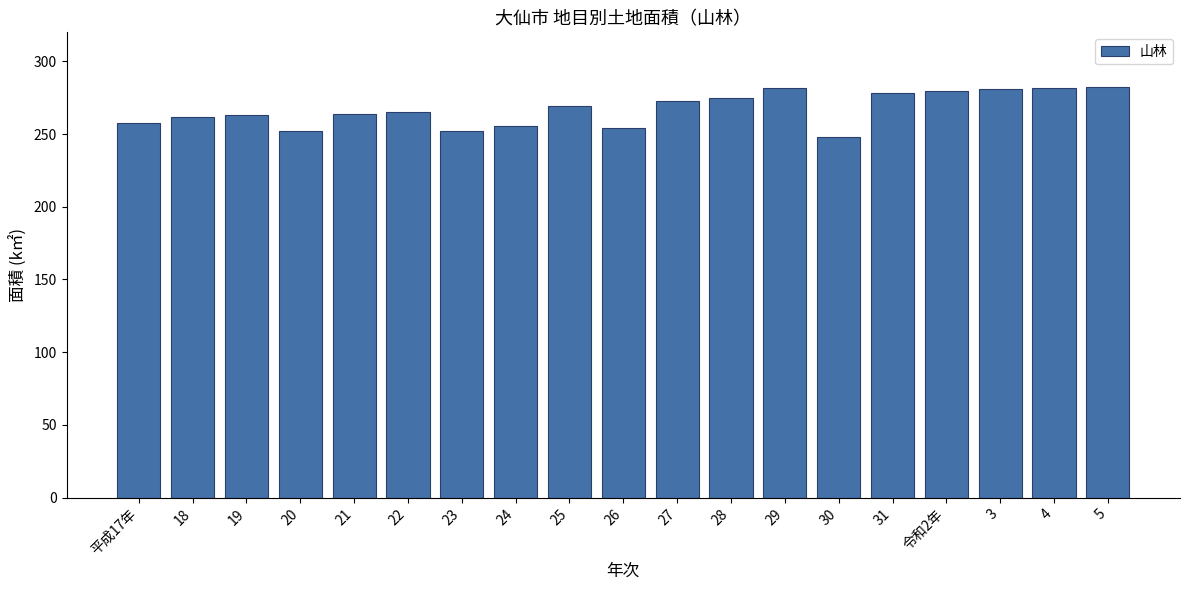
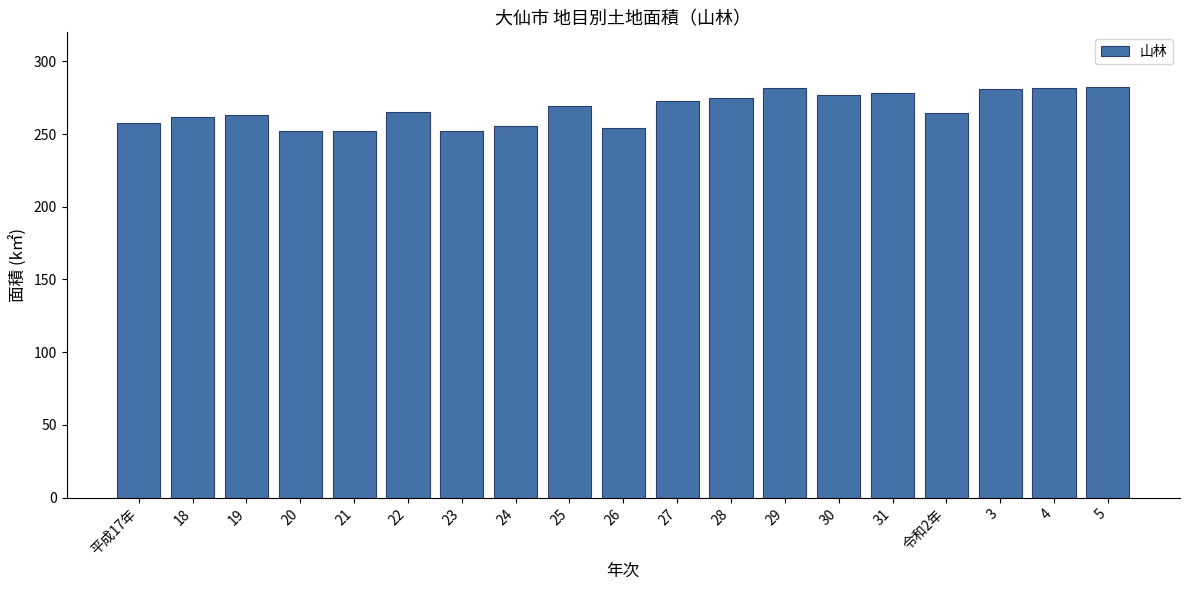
  {
    "平成17年": 258,
    "18": 262,
    "19": 263,
    "20": 252,
-   "21": 264,
+   "21": 252,
    "22": 265,
    "23": 252,
    "24": 255,
    "25": 269,
    "26": 254,
    "27": 273,
    "28": 275,
    "29": 281,
-   "30": 248,
+   "30": 277,
    "31": 278,
-   "令和2年": 280,
+   "令和2年": 264,
    "3": 281,
    "4": 282,
    "5": 282
  }
